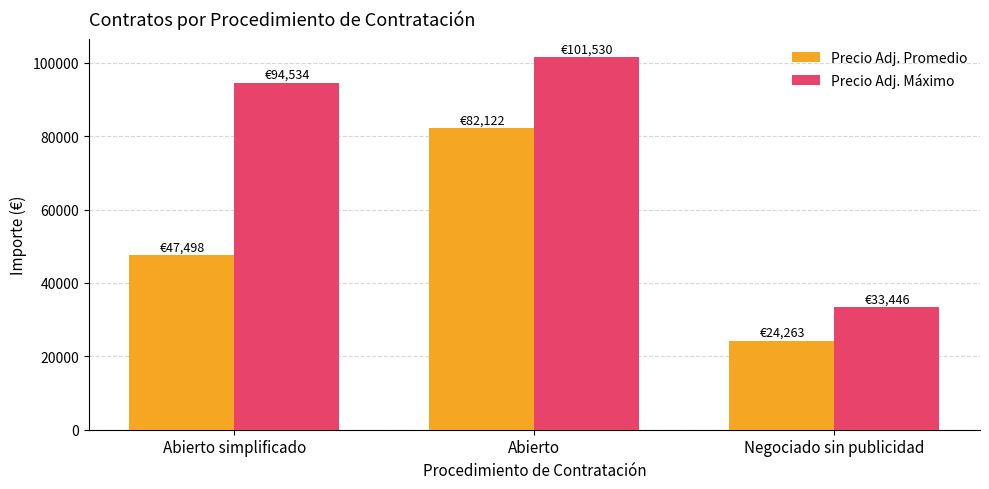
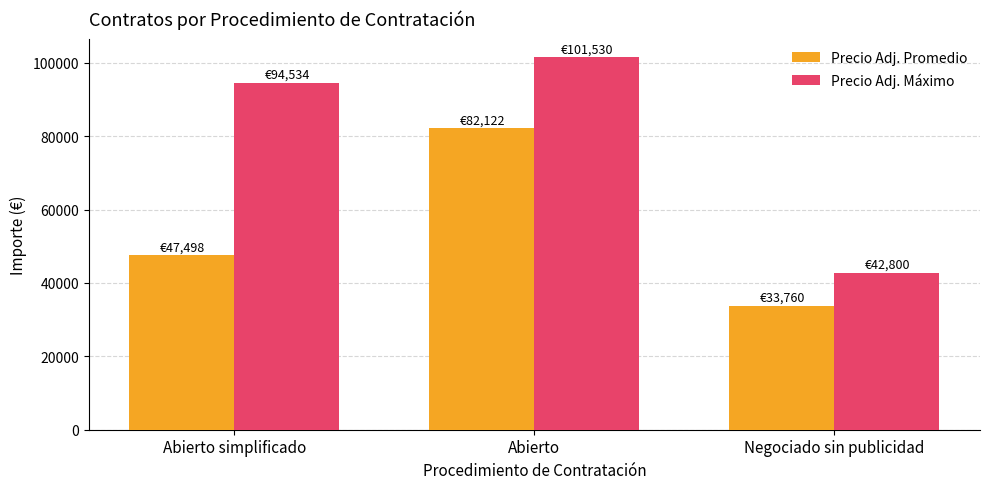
  {
    "Precio Adj. Promedio": {
      "Abierto simplificado": "€47,498",
      "Abierto": "€82,122",
-     "Negociado sin publicidad": "€24,263"
+     "Negociado sin publicidad": "€33,760"
    },
    "Precio Adj. Máximo": {
      "Abierto simplificado": "€94,534",
      "Abierto": "€101,530",
-     "Negociado sin publicidad": "€33,446"
+     "Negociado sin publicidad": "€42,800"
    }
  }
